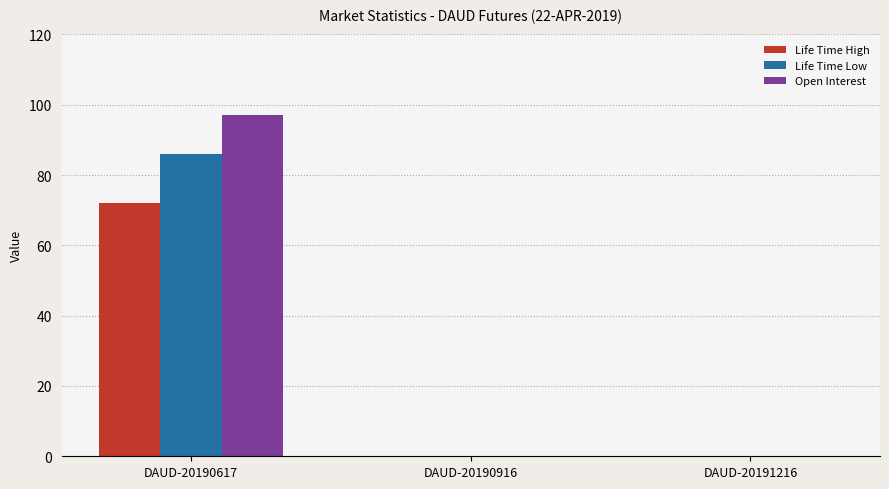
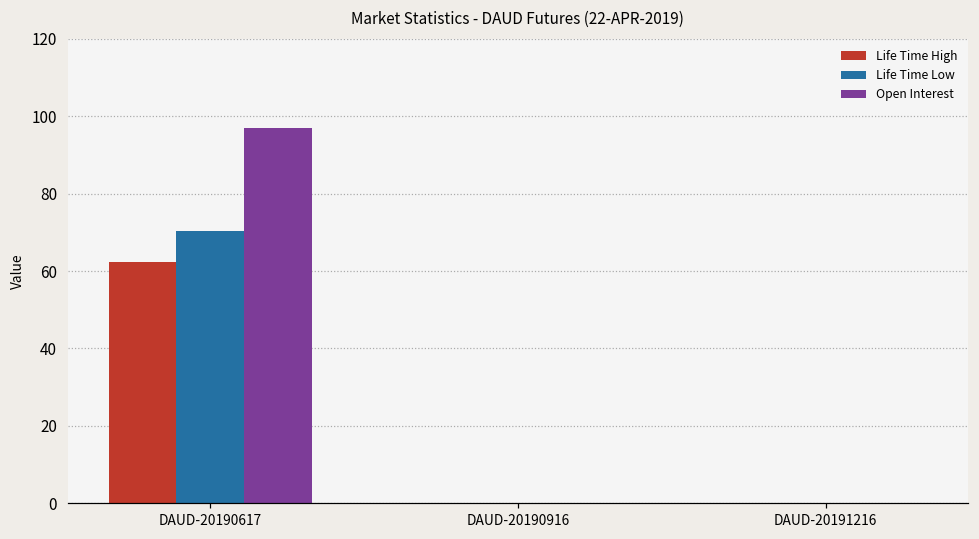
  {
    "Life Time High": {
-     "DAUD-20190617": 72,
+     "DAUD-20190617": 62,
      "DAUD-20190916": 0,
      "DAUD-20191216": 0
    },
    "Life Time Low": {
-     "DAUD-20190617": 86,
+     "DAUD-20190617": 70,
      "DAUD-20190916": 0,
      "DAUD-20191216": 0
    },
    "Open Interest": {
      "DAUD-20190617": 97,
      "DAUD-20190916": 0,
      "DAUD-20191216": 0
    }
  }
